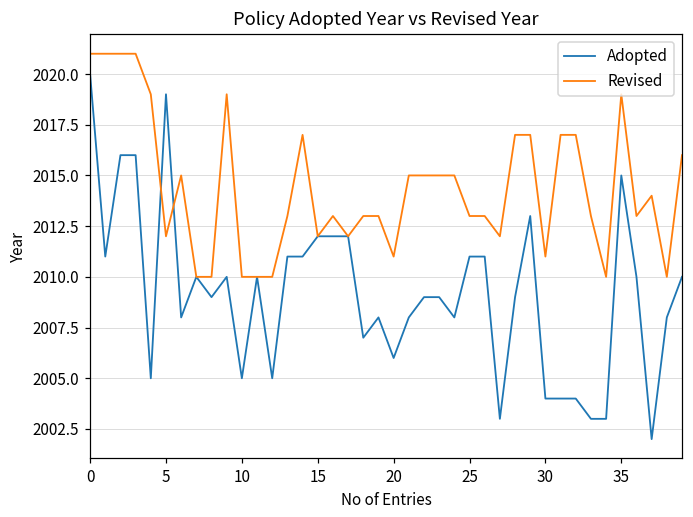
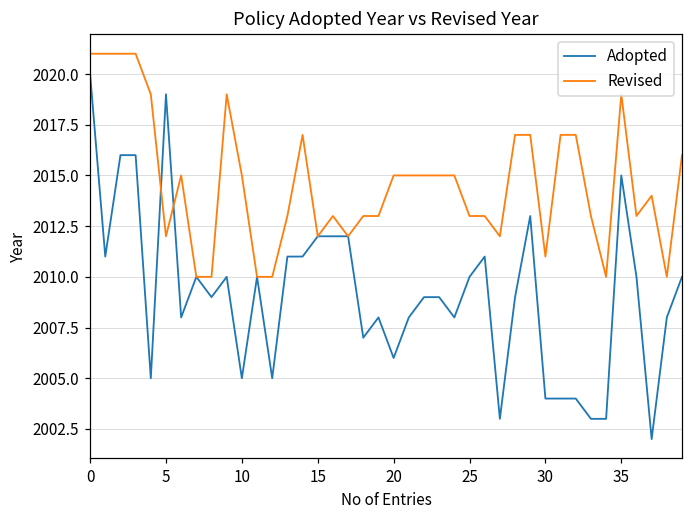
  {
    "Adopted": {
      "0": 2020,
      "5": 2019,
      "10": 2005,
      "20": 2006,
-     "25": 2011,
+     "25": 2010,
      "30": 2004,
      "35": 2015
    },
    "Revised": {
      "0": 2021,
      "5": 2012,
-     "10": 2010,
-     "20": 2011,
+     "10": 2015,
+     "20": 2015,
      "25": 2013,
      "30": 2011,
      "35": 2019
    }
  }
